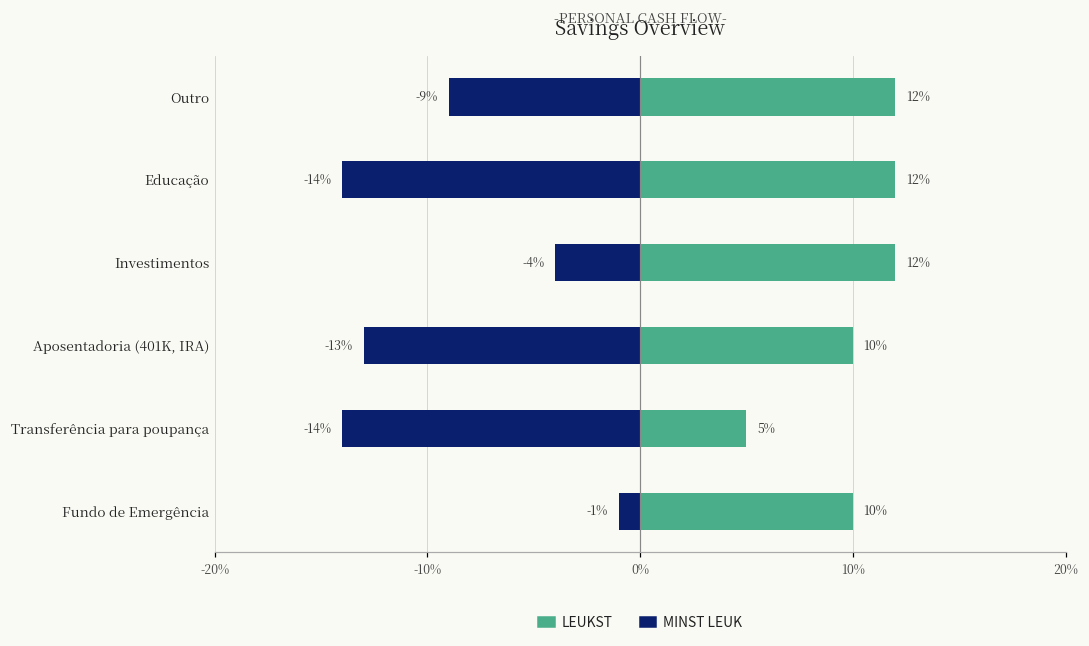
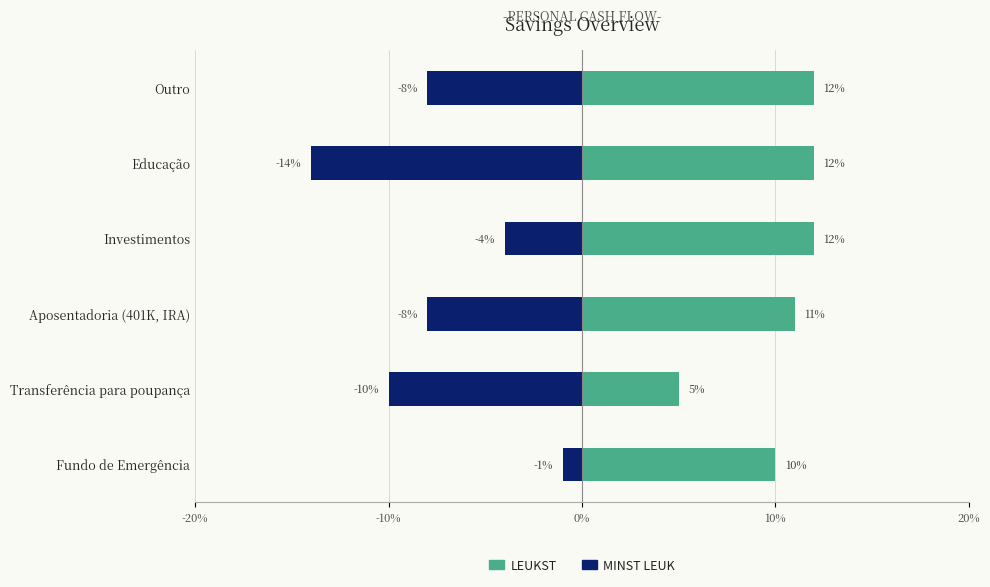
  {
    "LEUKST": {
      "Outro": "12%",
      "Educação": "12%",
      "Investimentos": "12%",
-     "Aposentadoria (401K, IRA)": "10%",
+     "Aposentadoria (401K, IRA)": "11%",
      "Transferência para poupança": "5%",
      "Fundo de Emergência": "10%"
    },
    "MINST LEUK": {
-     "Outro": "-9%",
+     "Outro": "-8%",
      "Educação": "-14%",
      "Investimentos": "-4%",
-     "Aposentadoria (401K, IRA)": "-13%",
-     "Transferência para poupança": "-14%",
+     "Aposentadoria (401K, IRA)": "-8%",
+     "Transferência para poupança": "-10%",
      "Fundo de Emergência": "-1%"
    }
  }
